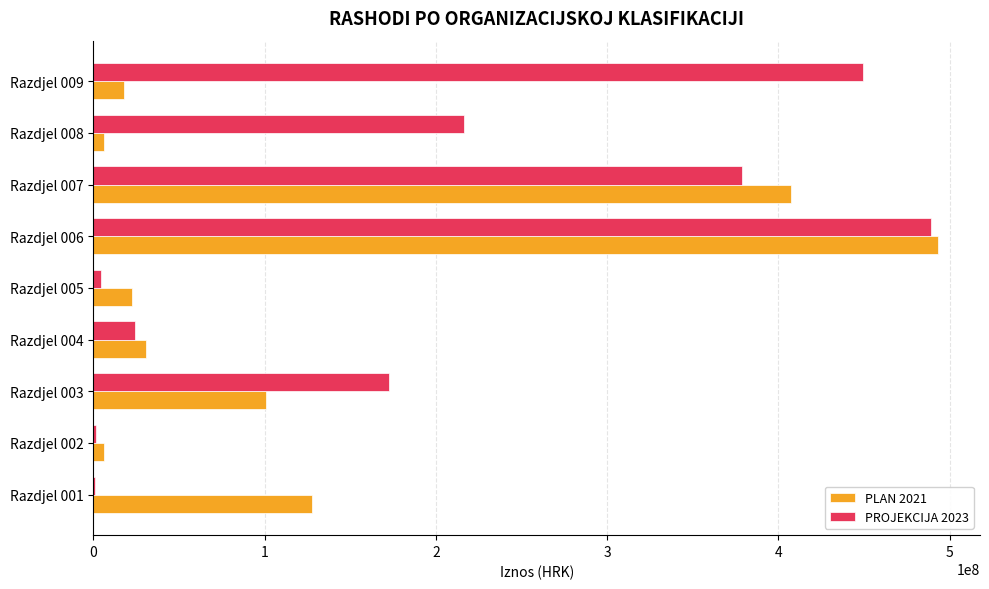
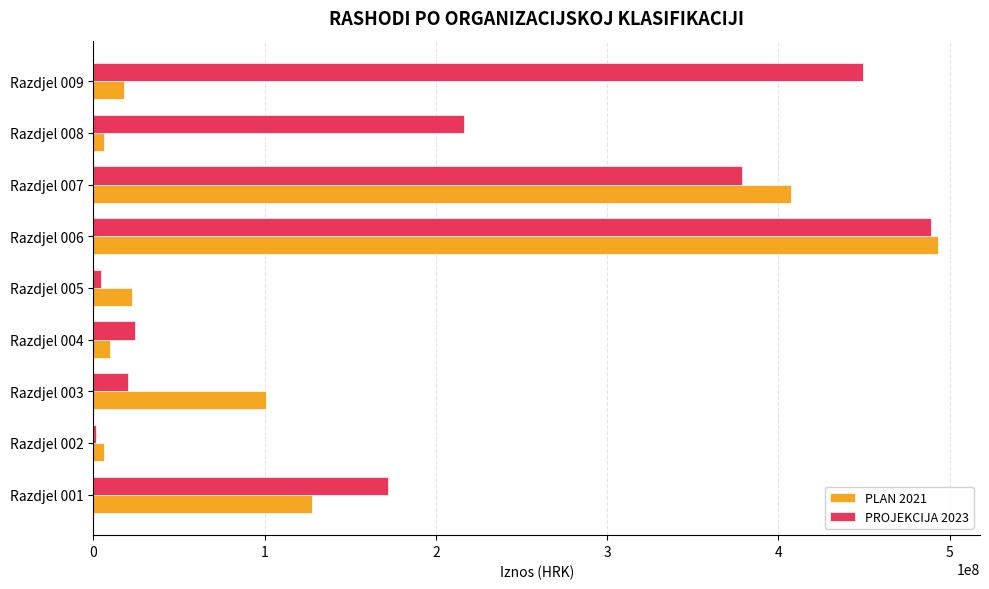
  {
    "PLAN 2021": {
      "Razdjel 009": 18000000,
      "Razdjel 008": 6000000,
      "Razdjel 007": 408000000,
      "Razdjel 006": 493000000,
      "Razdjel 005": 22000000,
-     "Razdjel 004": 31000000,
+     "Razdjel 004": 10000000,
      "Razdjel 003": 101000000,
      "Razdjel 002": 6000000,
      "Razdjel 001": 128000000
    },
    "PROJEKCIJA 2023": {
      "Razdjel 009": 449000000,
      "Razdjel 008": 217000000,
      "Razdjel 007": 379000000,
      "Razdjel 006": 489000000,
      "Razdjel 005": 5000000,
      "Razdjel 004": 24000000,
-     "Razdjel 003": 173000000,
-     "Razdjel 001": 1000000
+     "Razdjel 003": 20000000,
+     "Razdjel 001": 172000000
    }
  }
